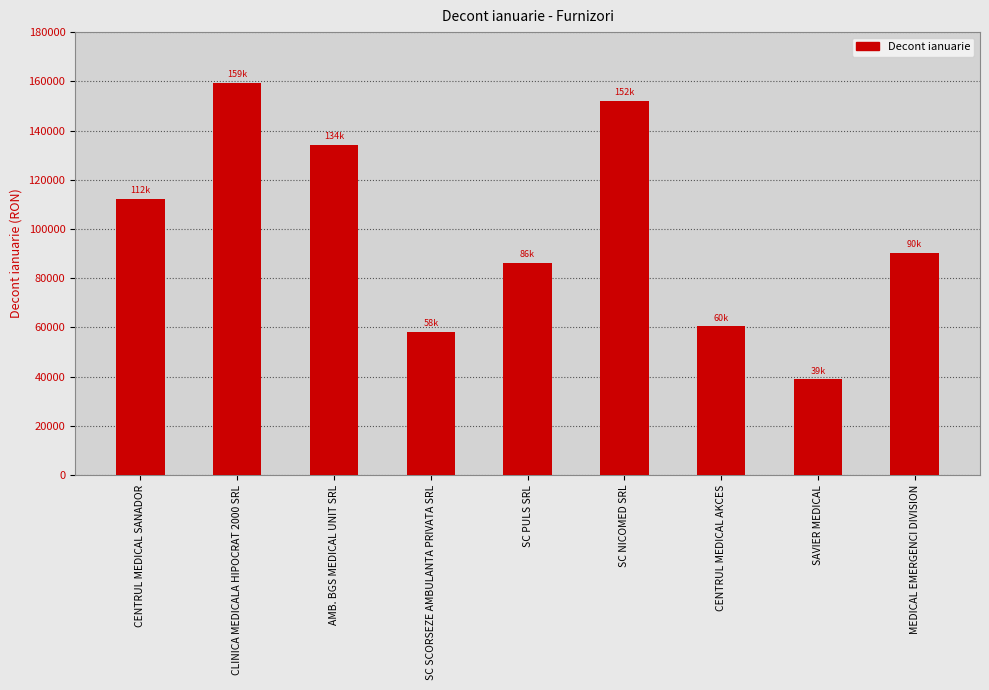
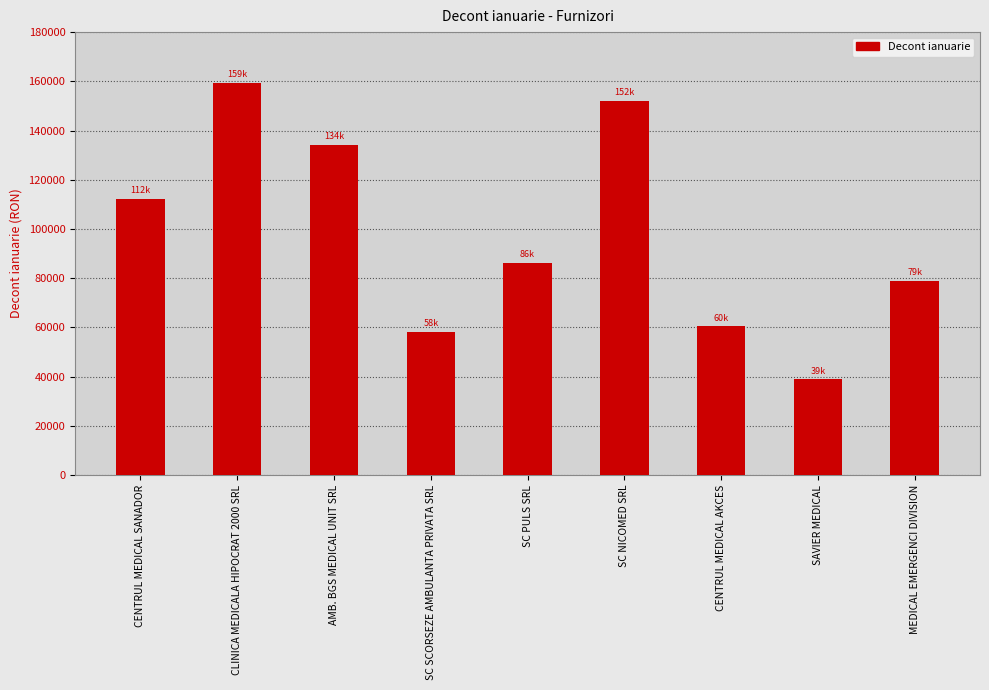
  {
    "CENTRUL MEDICAL SANADOR": "112k",
    "CLINICA MEDICALA HIPOCRAT 2000 SRL": "159k",
    "AMB. BGS MEDICAL UNIT SRL": "134k",
    "SC SCORSEZE AMBULANTA PRIVATA SRL": "58k",
    "SC PULS SRL": "86k",
    "SC NICOMED SRL": "152k",
    "CENTRUL MEDICAL AKCES": "60k",
    "SAVIER MEDICAL": "39k",
-   "MEDICAL EMERGENCI DIVISION": "90k"
+   "MEDICAL EMERGENCI DIVISION": "79k"
  }
